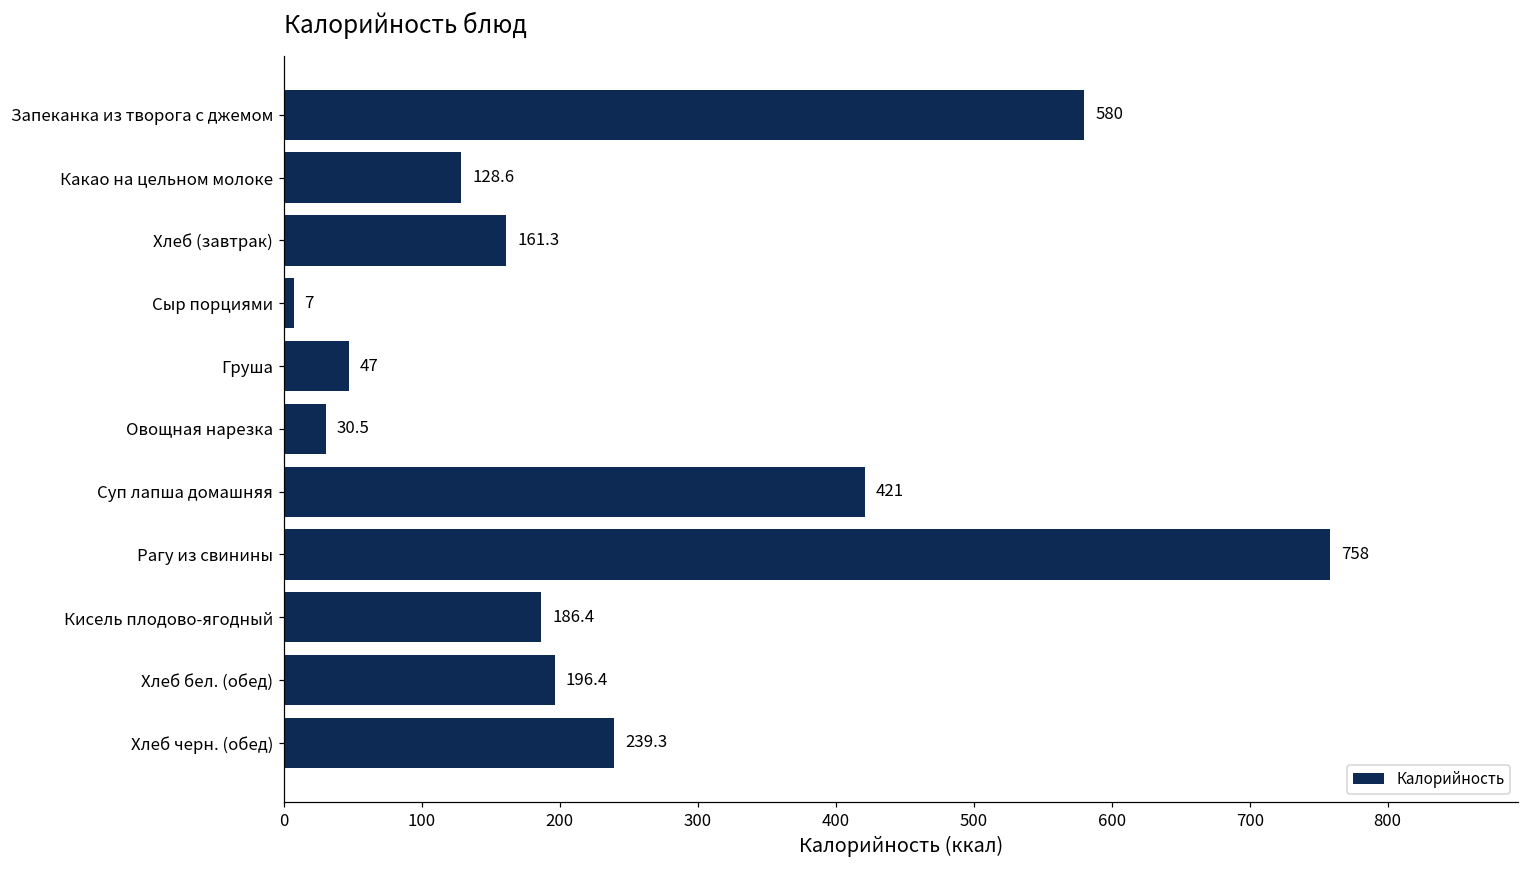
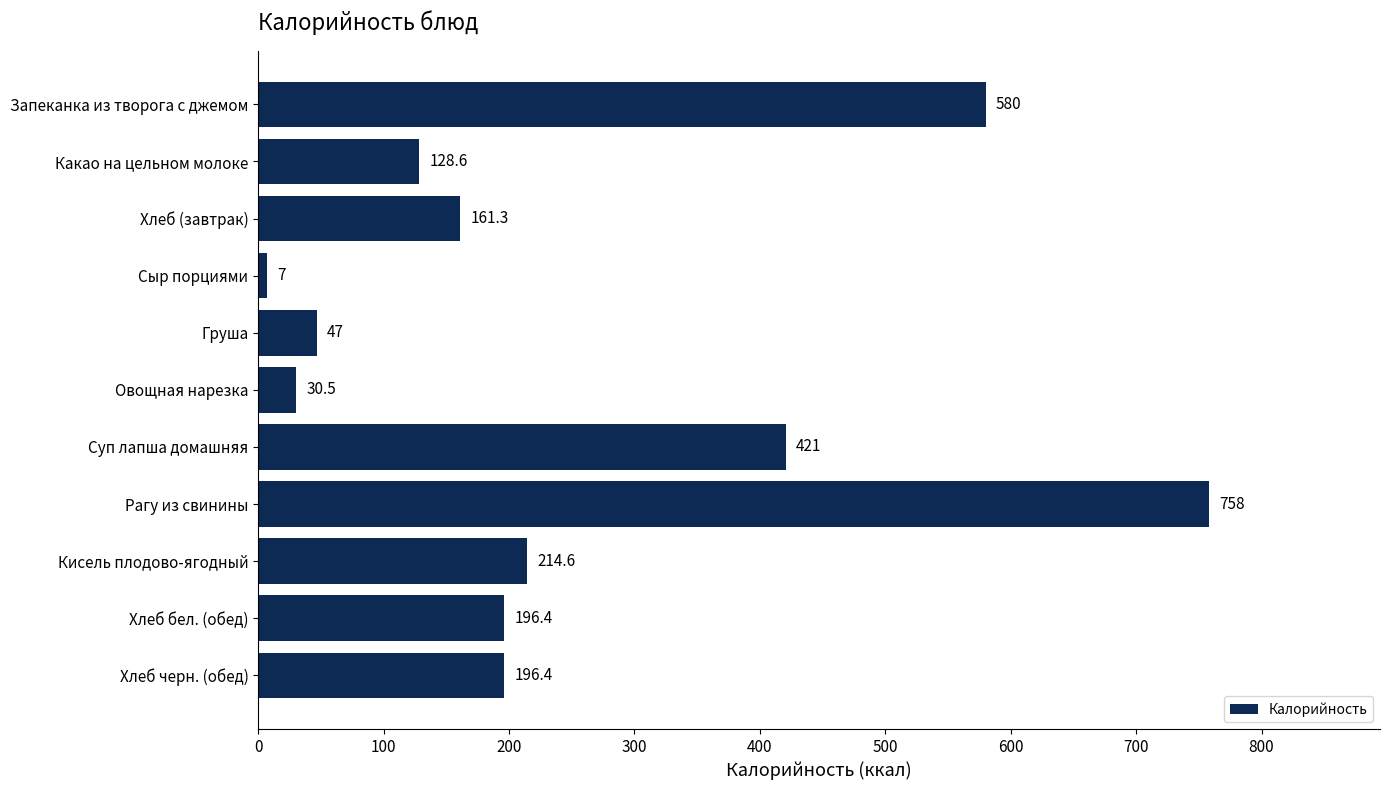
  {
    "Запеканка из творога с джемом": 580,
    "Какао на цельном молоке": 128.6,
    "Хлеб (завтрак)": 161.3,
    "Сыр порциями": 7,
    "Груша": 47,
    "Овощная нарезка": 30.5,
    "Суп лапша домашняя": 421,
    "Рагу из свинины": 758,
-   "Кисель плодово-ягодный": 186.4,
+   "Кисель плодово-ягодный": 214.6,
    "Хлеб бел. (обед)": 196.4,
-   "Хлеб черн. (обед)": 239.3
+   "Хлеб черн. (обед)": 196.4
  }
